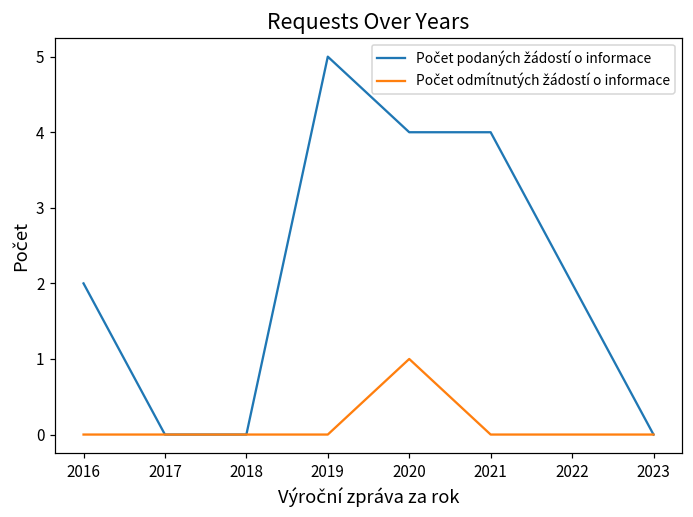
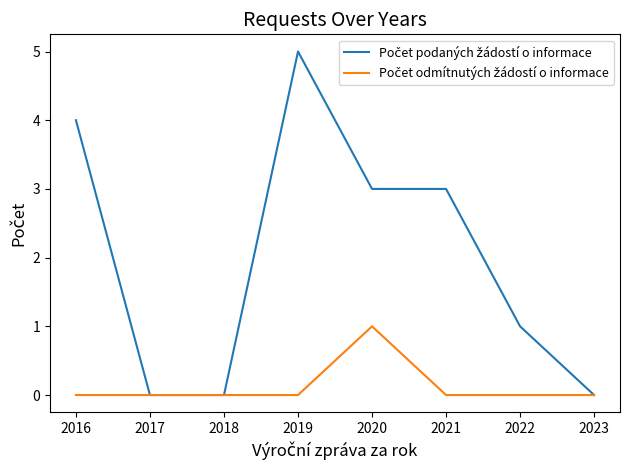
  {
    "Počet podaných žádostí o informace": {
-     "2016": 2,
+     "2016": 4,
      "2019": 5,
-     "2020": 4,
-     "2021": 4,
-     "2022": 2
+     "2020": 3,
+     "2021": 3,
+     "2022": 1
    },
    "Počet odmítnutých žádostí o informace": {
      "2016": 0,
      "2019": 0,
      "2020": 1,
      "2021": 0,
      "2022": 0
    }
  }
